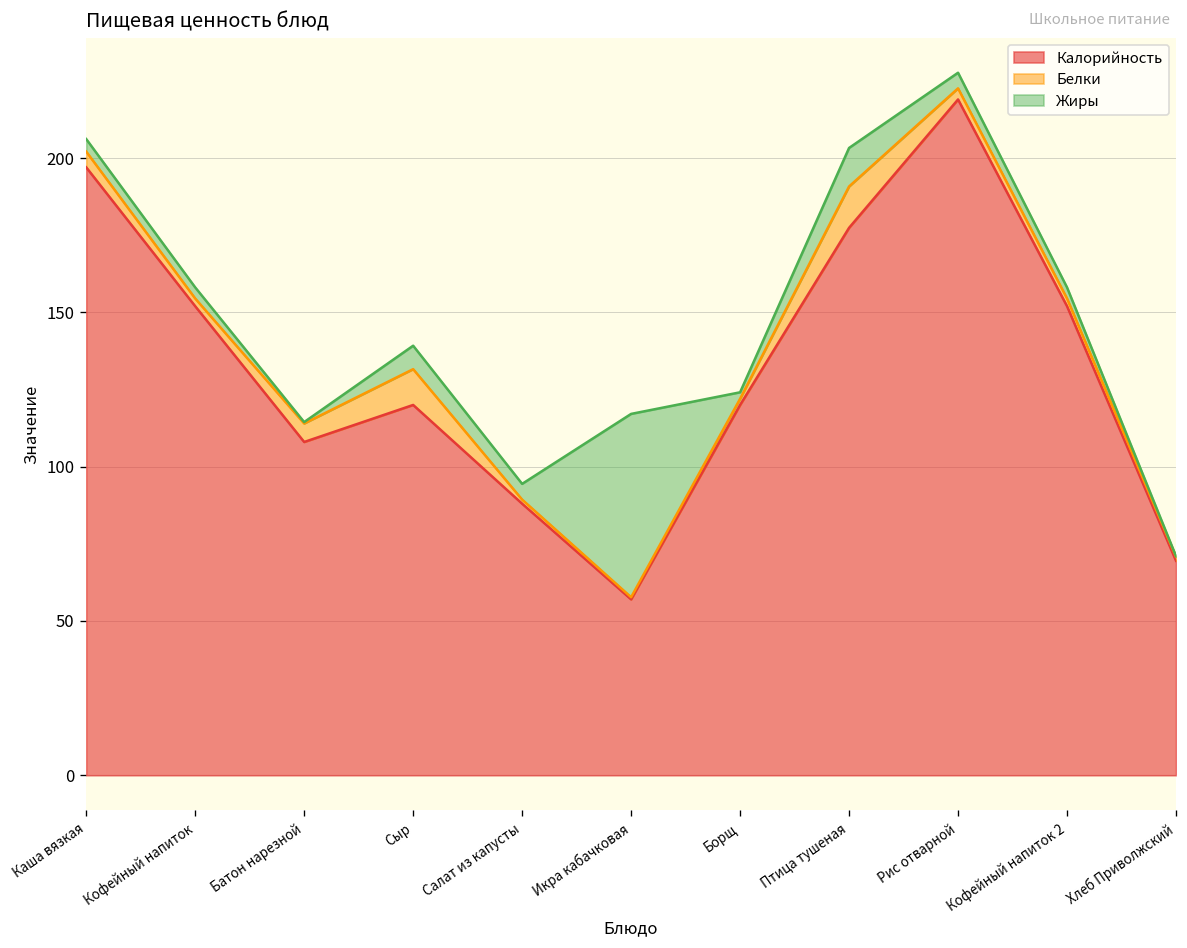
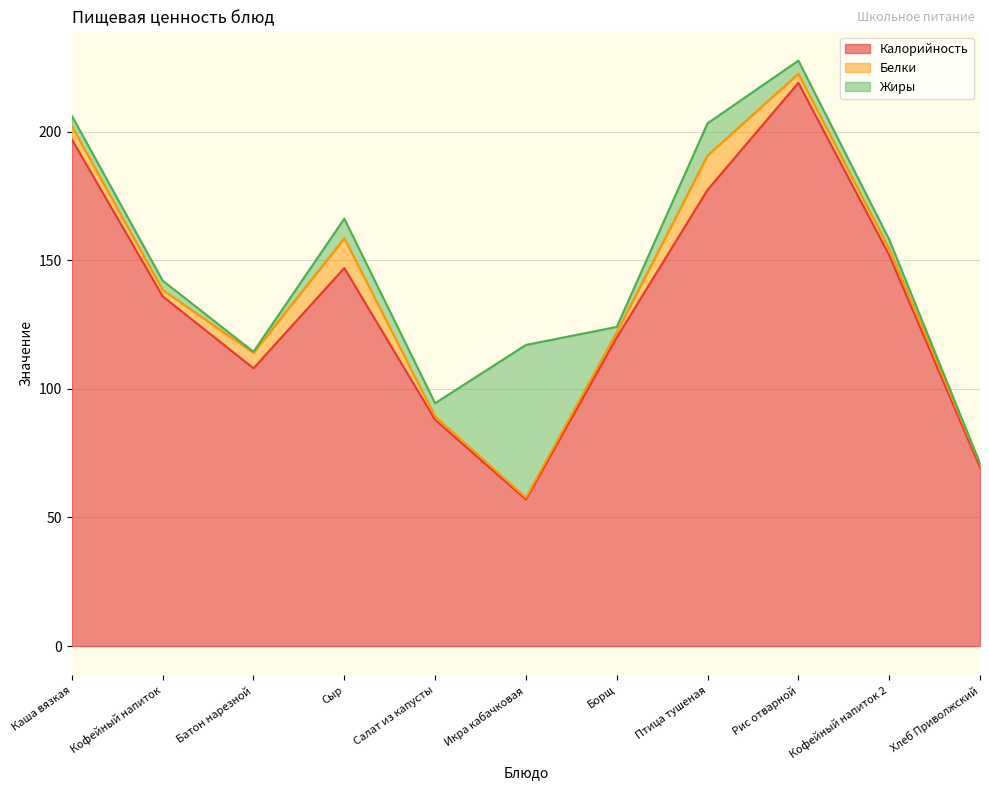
  {
    "Калорийность": {
      "Каша вязкая": 197,
-     "Кофейный напиток": 152,
+     "Кофейный напиток": 136,
      "Батон нарезной": 108,
-     "Сыр": 120,
+     "Сыр": 147,
      "Салат из капусты": 88,
      "Борщ": 120,
      "Птица тушеная": 177,
      "Рис отварной": 219,
      "Кофейный напиток 2": 152,
      "Хлеб Приволжский": 70
    },
    "Белки": {
      "Каша вязкая": 5,
      "Кофейный напиток": 3,
      "Сыр": 12,
      "Салат из капусты": 1,
      "Борщ": 2,
      "Птица тушеная": 13,
      "Рис отварной": 4,
      "Кофейный напиток 2": 3
    },
    "Жиры": {
      "Каша вязкая": 4,
      "Кофейный напиток": 4,
      "Сыр": 8,
      "Салат из капусты": 5,
      "Икра кабачковая": 59,
      "Борщ": 2,
      "Птица тушеная": 12,
      "Рис отварной": 5,
      "Кофейный напиток 2": 4
    }
  }
